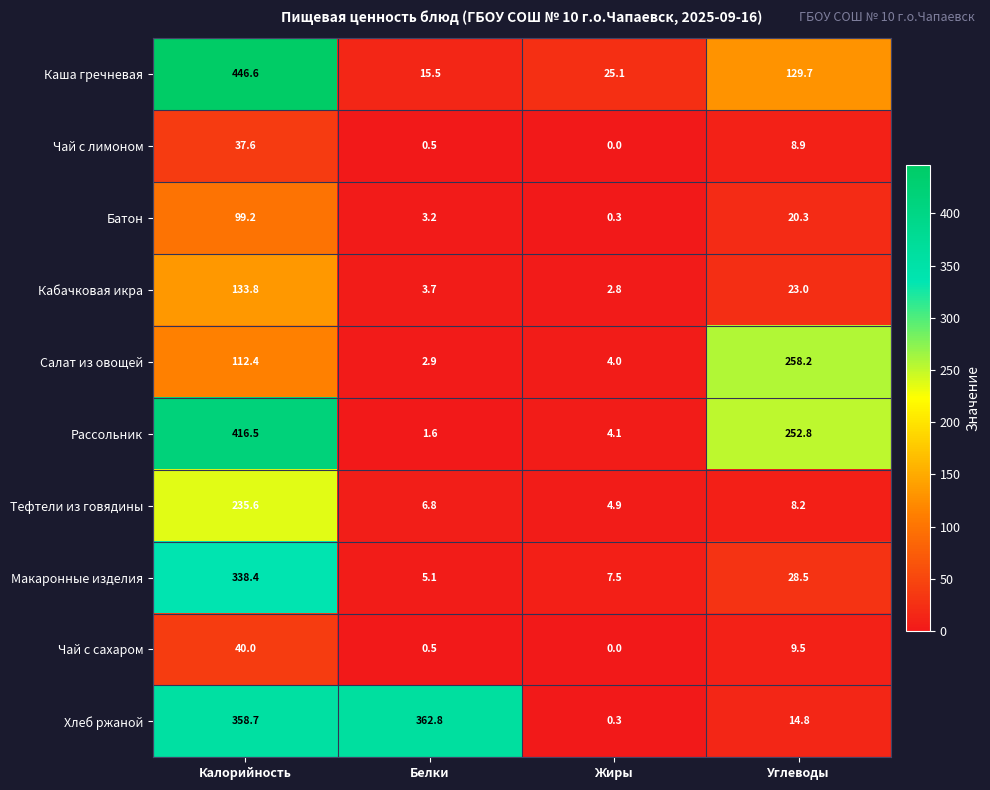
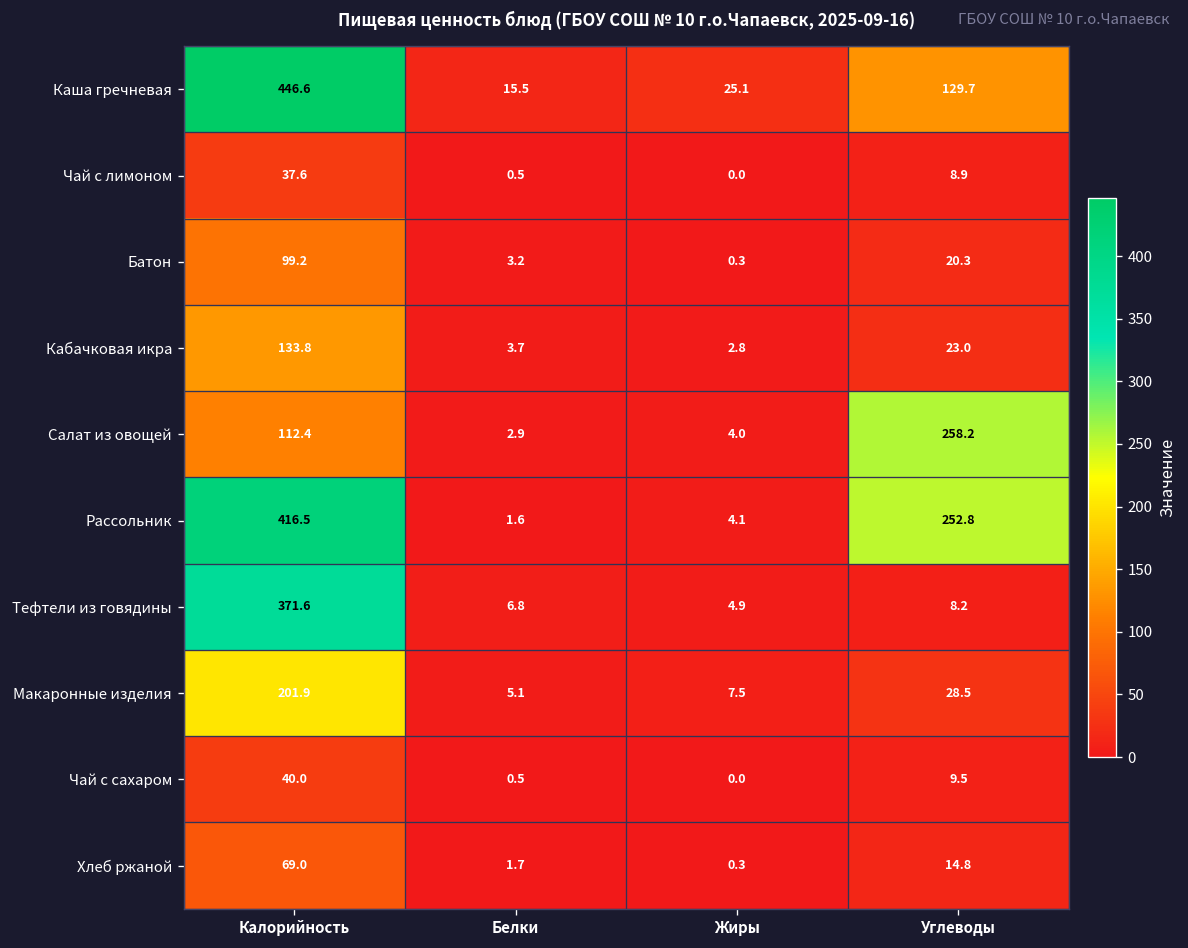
  {
    "Каша гречневая": {
      "Калорийность": 446.6,
      "Белки": 15.5,
      "Жиры": 25.1,
      "Углеводы": 129.7
    },
    "Чай с лимоном": {
      "Калорийность": 37.6,
      "Белки": 0.5,
      "Жиры": 0.0,
      "Углеводы": 8.9
    },
    "Батон": {
      "Калорийность": 99.2,
      "Белки": 3.2,
      "Жиры": 0.3,
      "Углеводы": 20.3
    },
    "Кабачковая икра": {
      "Калорийность": 133.8,
      "Белки": 3.7,
      "Жиры": 2.8,
      "Углеводы": 23.0
    },
    "Салат из овощей": {
      "Калорийность": 112.4,
      "Белки": 2.9,
      "Жиры": 4.0,
      "Углеводы": 258.2
    },
    "Рассольник": {
      "Калорийность": 416.5,
      "Белки": 1.6,
      "Жиры": 4.1,
      "Углеводы": 252.8
    },
    "Тефтели из говядины": {
-     "Калорийность": 235.6,
+     "Калорийность": 371.6,
      "Белки": 6.8,
      "Жиры": 4.9,
      "Углеводы": 8.2
    },
    "Макаронные изделия": {
-     "Калорийность": 338.4,
+     "Калорийность": 201.9,
      "Белки": 5.1,
      "Жиры": 7.5,
      "Углеводы": 28.5
    },
    "Чай с сахаром": {
      "Калорийность": 40.0,
      "Белки": 0.5,
      "Жиры": 0.0,
      "Углеводы": 9.5
    },
    "Хлеб ржаной": {
-     "Калорийность": 358.7,
-     "Белки": 362.8,
+     "Калорийность": 69.0,
+     "Белки": 1.7,
      "Жиры": 0.3,
      "Углеводы": 14.8
    }
  }
